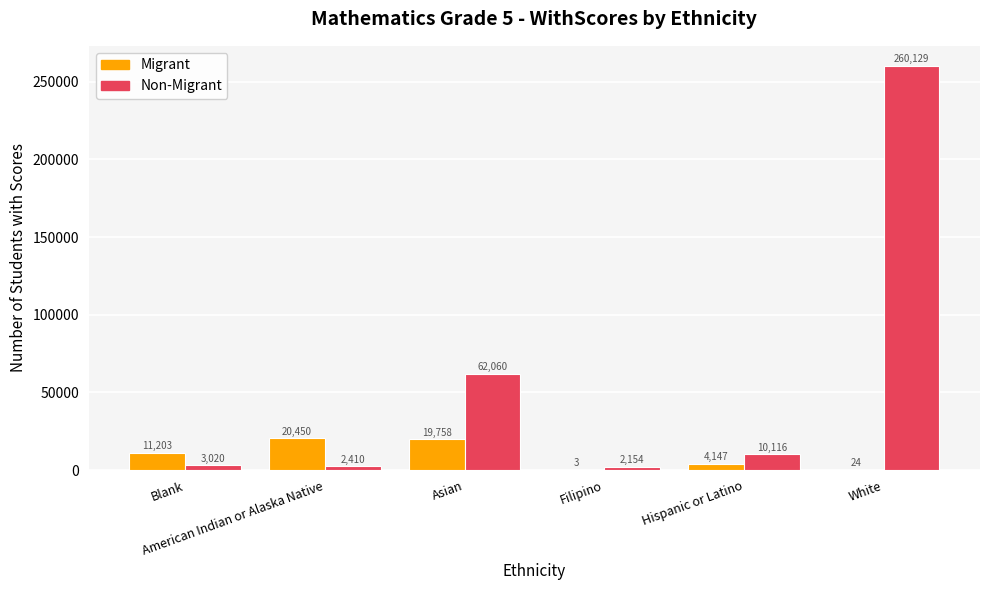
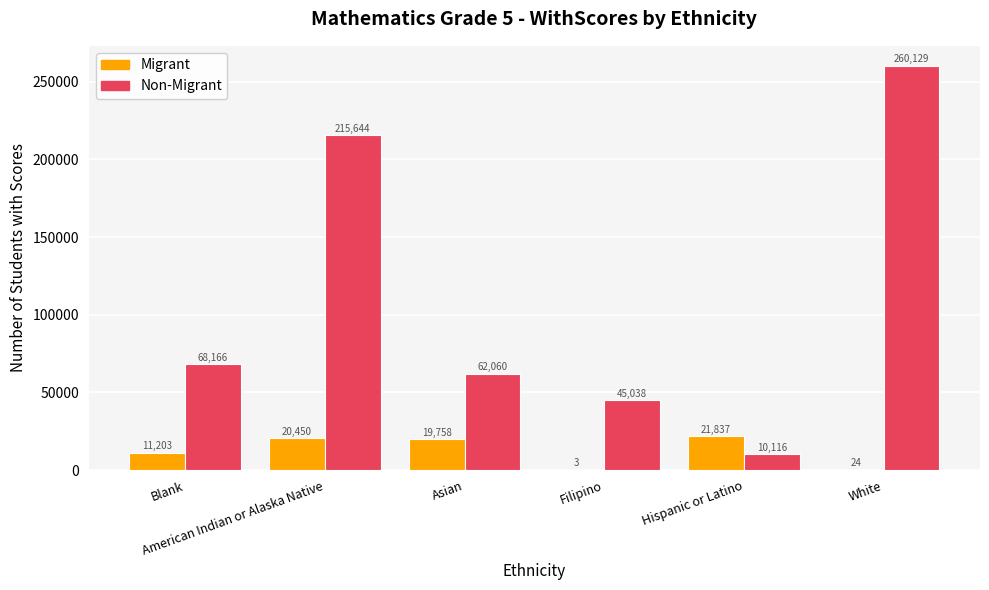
  {
    "Migrant": {
      "Blank": "11,203",
      "American Indian or Alaska Native": "20,450",
      "Asian": "19,758",
      "Filipino": "3",
-     "Hispanic or Latino": "4,147",
+     "Hispanic or Latino": "21,837",
      "White": "24"
    },
    "Non-Migrant": {
-     "Blank": "3,020",
-     "American Indian or Alaska Native": "2,410",
+     "Blank": "68,166",
+     "American Indian or Alaska Native": "215,644",
      "Asian": "62,060",
-     "Filipino": "2,154",
+     "Filipino": "45,038",
      "Hispanic or Latino": "10,116",
      "White": "260,129"
    }
  }
